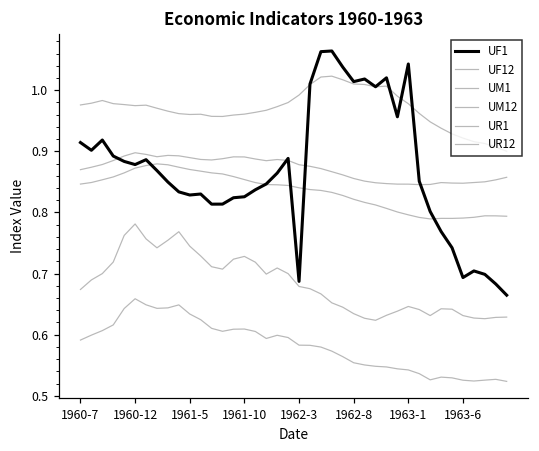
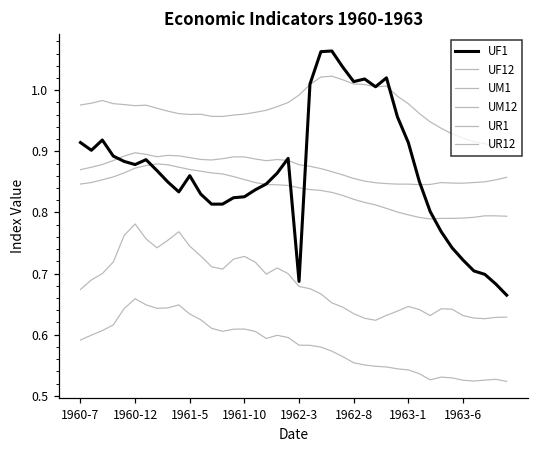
  {
    "UF1": {
      "1960-7": 0.91,
      "1960-12": 0.88,
-     "1961-5": 0.83,
+     "1961-5": 0.86,
      "1961-10": 0.83,
      "1962-3": 0.69,
-     "1963-1": 1.04,
-     "1963-6": 0.69
+     "1963-1": 0.91,
+     "1963-6": 0.72
    }
  }
